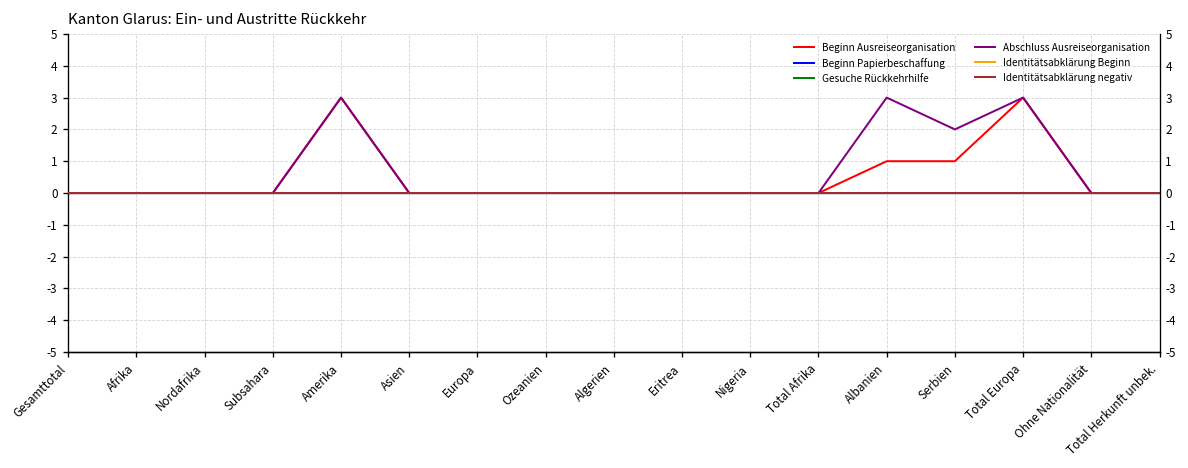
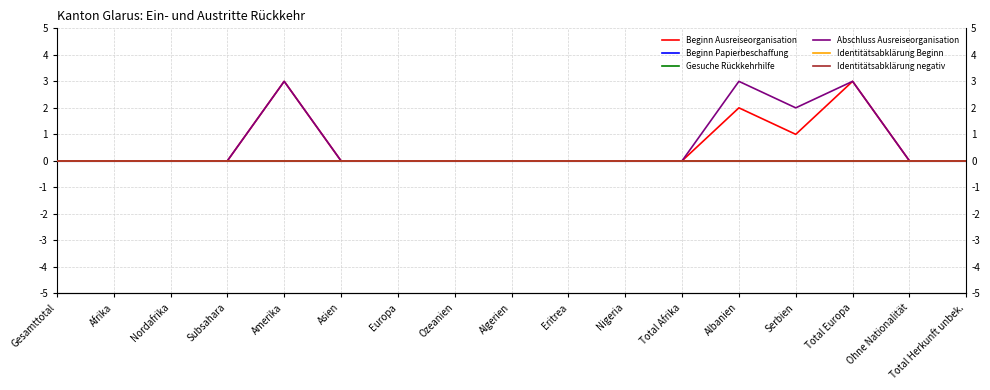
  {
    "Beginn Ausreiseorganisation": {
-     "Albanien": 1,
+     "Albanien": 2,
      "Serbien": 1
    },
    "Identitätsabklärung negativ": {
      "Amerika": 0,
      "Albanien": 0,
      "Serbien": 0,
      "Total Europa": 0
    },
    "Abschluss Ausreiseorganisation": {
      "Albanien": 3,
      "Serbien": 2
    }
  }
